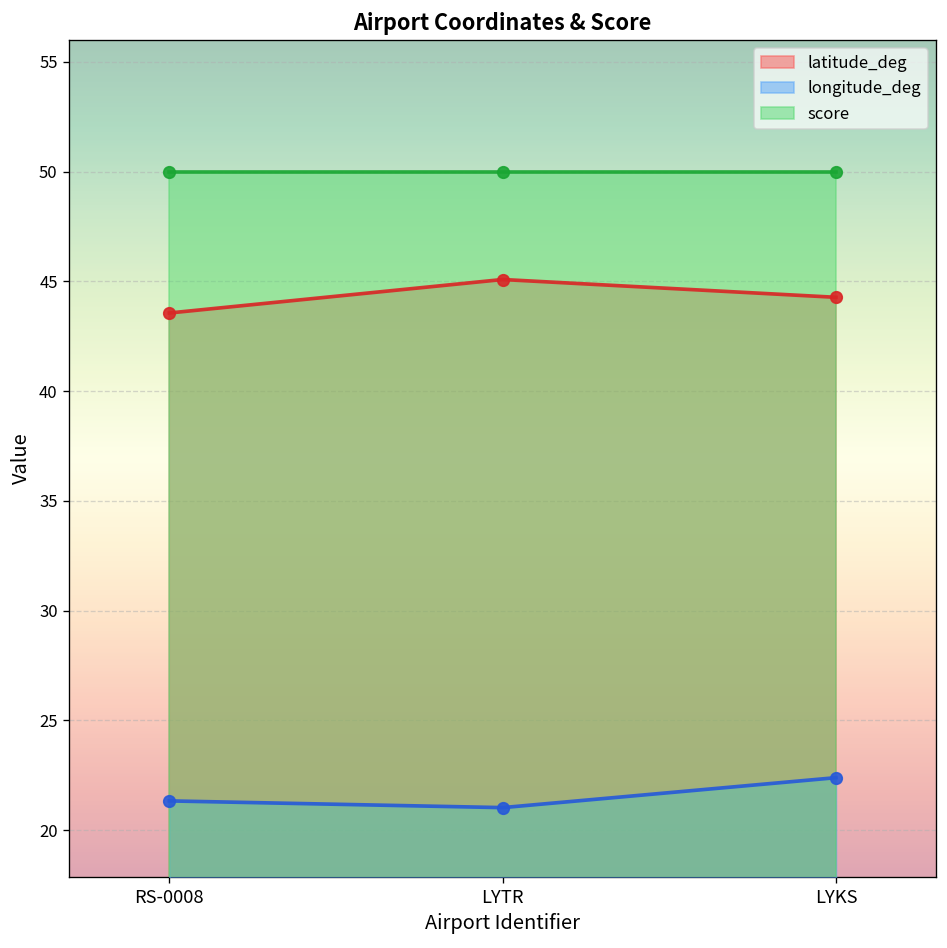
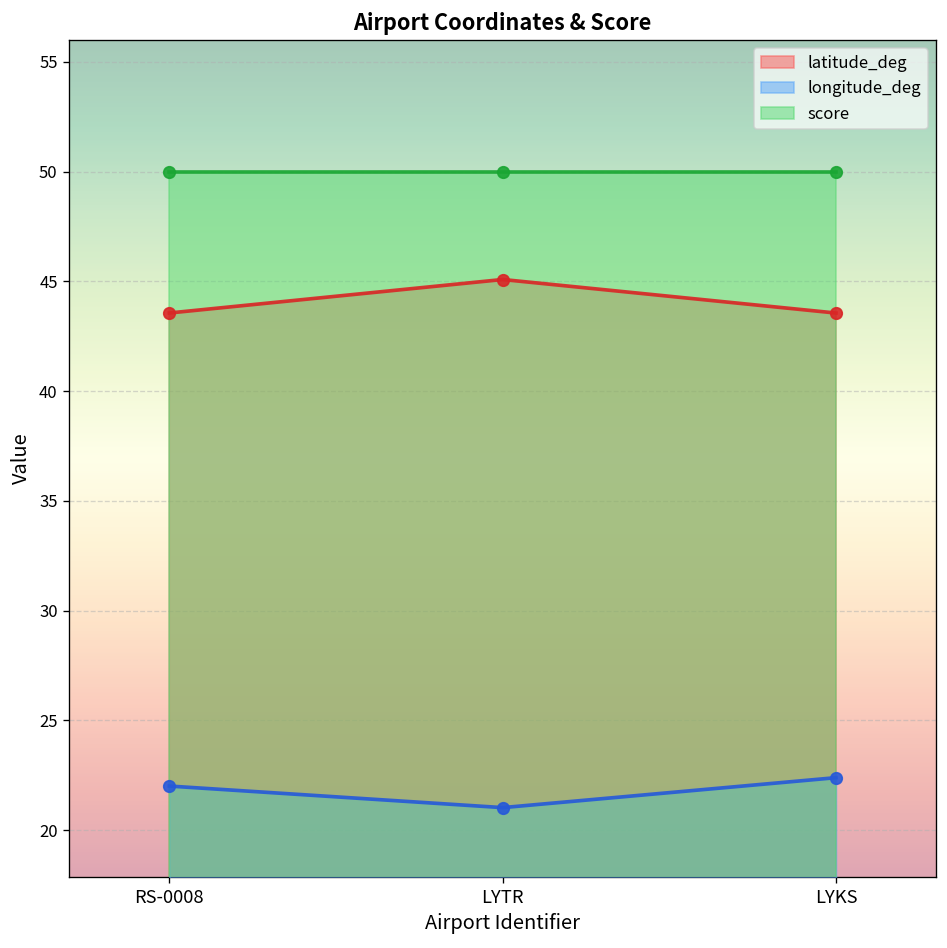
  {
    "latitude_deg": {
      "RS-0008": 43.6,
      "LYTR": 45.1,
-     "LYKS": 44.3
+     "LYKS": 43.6
    },
    "longitude_deg": {
-     "RS-0008": 21.3,
+     "RS-0008": 22.0,
      "LYTR": 21.0,
      "LYKS": 22.4
    },
    "score": {
      "RS-0008": 50.0,
      "LYTR": 50.0,
      "LYKS": 50.0
    }
  }
